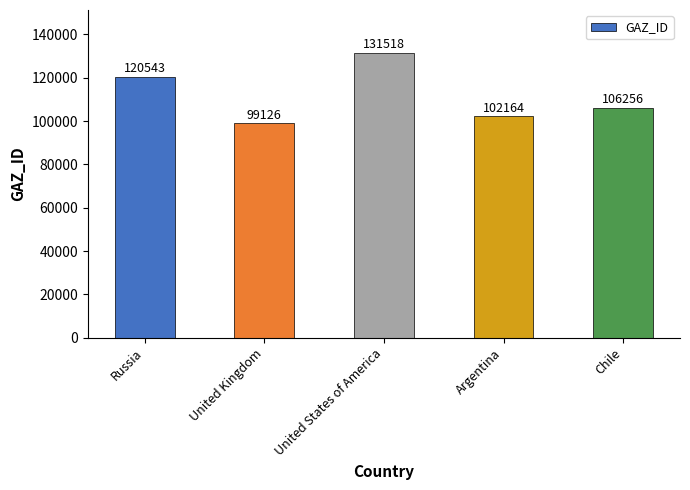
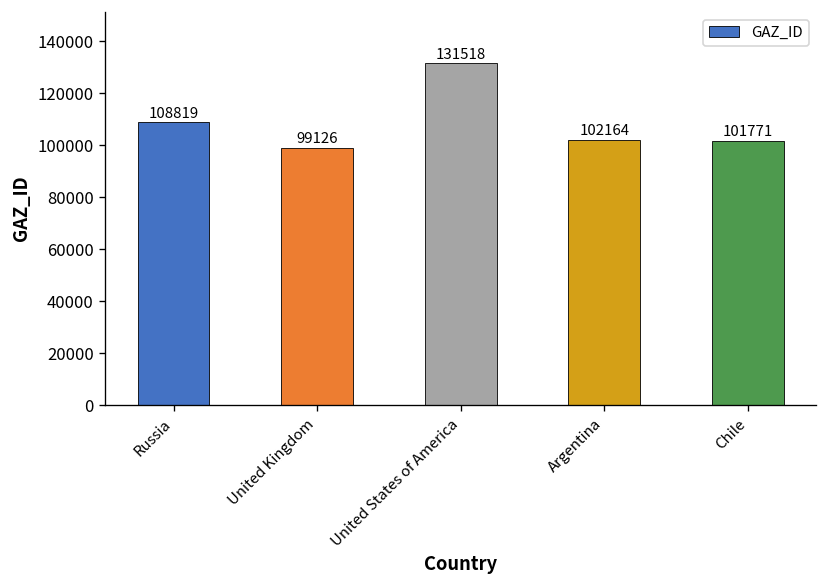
  {
-   "Russia": 120543,
+   "Russia": 108819,
    "United Kingdom": 99126,
    "United States of America": 131518,
    "Argentina": 102164,
-   "Chile": 106256
+   "Chile": 101771
  }
